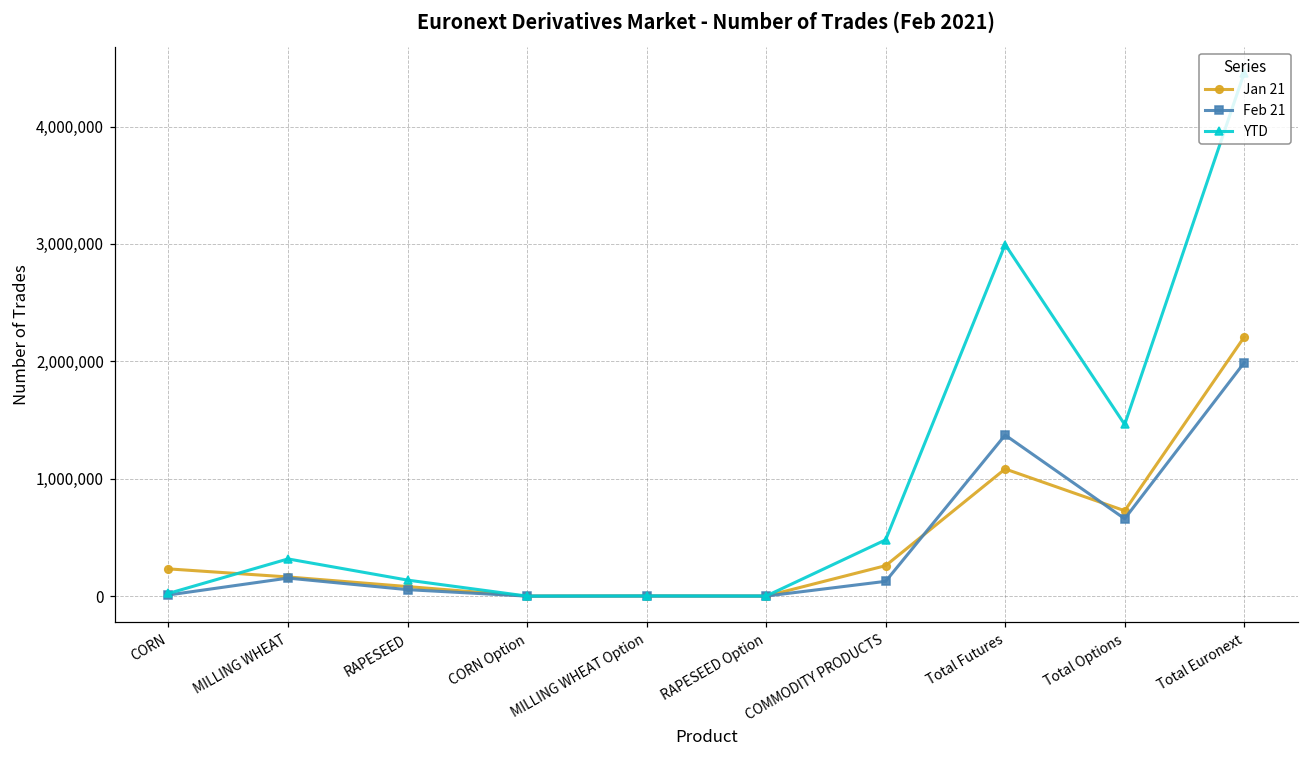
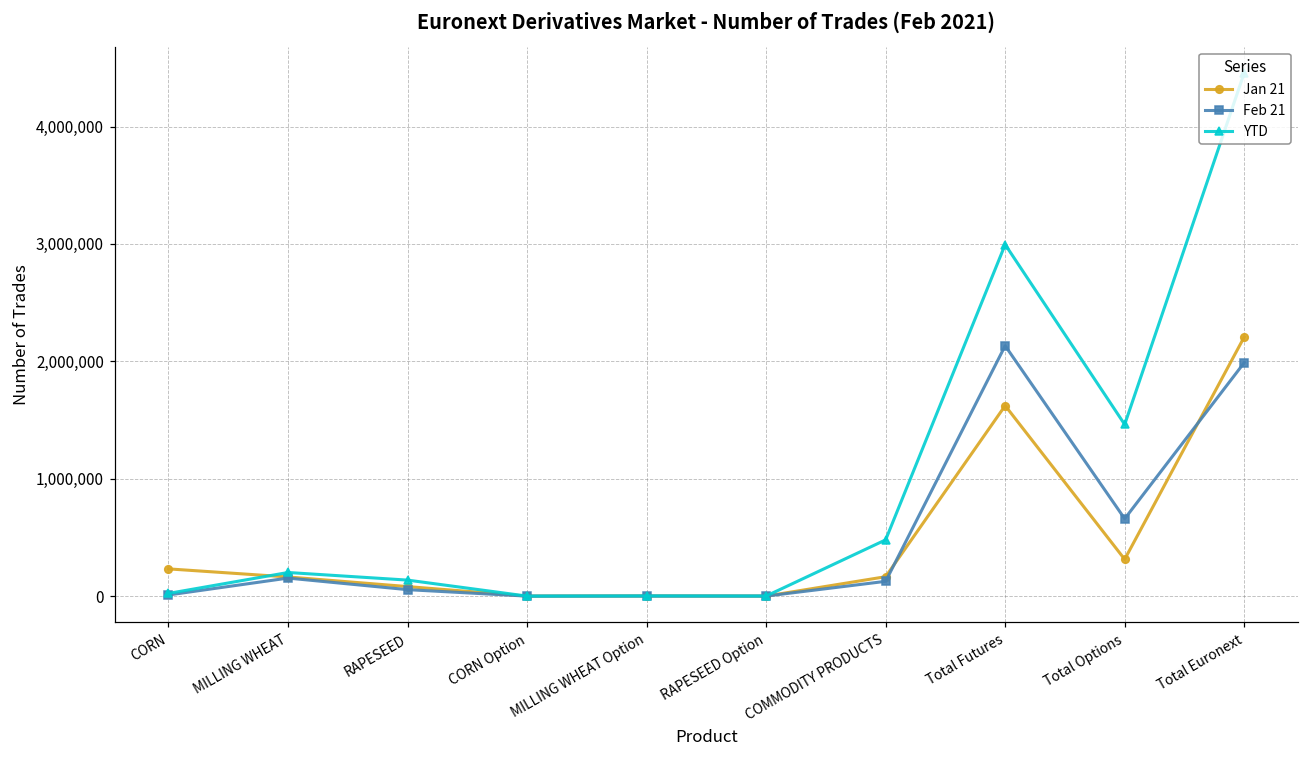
  {
    "Jan 21": {
      "CORN": "230,000",
      "RAPESEED": "80,000",
-     "COMMODITY PRODUCTS": "260,000",
-     "Total Futures": "1,080,000",
-     "Total Options": "730,000",
+     "COMMODITY PRODUCTS": "170,000",
+     "Total Futures": "1,620,000",
+     "Total Options": "310,000",
      "Total Euronext": "2,210,000"
    },
    "Feb 21": {
      "RAPESEED": "60,000",
      "COMMODITY PRODUCTS": "130,000",
-     "Total Futures": "1,370,000",
+     "Total Futures": "2,130,000",
      "Total Options": "660,000",
      "Total Euronext": "1,990,000"
    },
    "YTD": {
-     "MILLING WHEAT": "320,000",
+     "MILLING WHEAT": "200,000",
      "RAPESEED": "140,000",
      "COMMODITY PRODUCTS": "480,000",
      "Total Futures": "2,990,000",
      "Total Options": "1,460,000"
    }
  }
